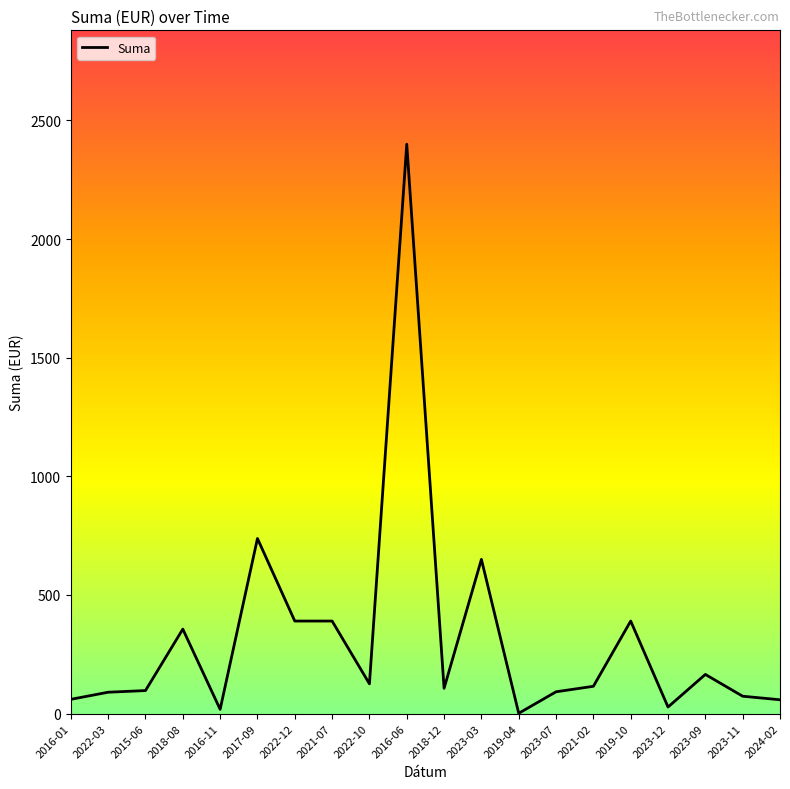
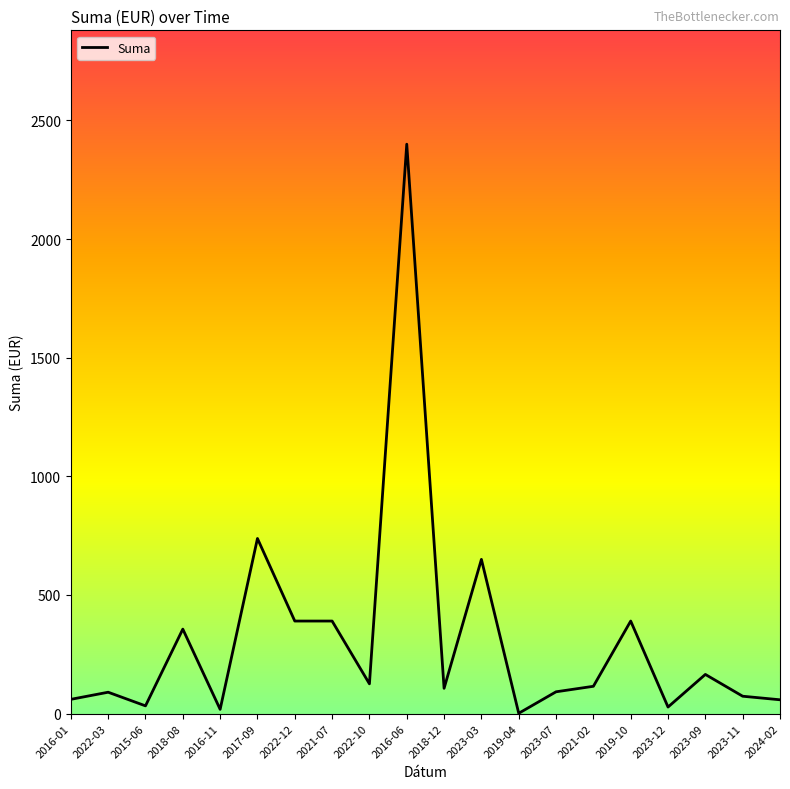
  {
    "2016-01": 60,
    "2022-03": 90,
-   "2015-06": 100,
+   "2015-06": 30,
    "2018-08": 360,
    "2016-11": 20,
    "2017-09": 740,
    "2022-12": 390,
    "2021-07": 390,
    "2022-10": 130,
    "2016-06": 2400,
    "2018-12": 110,
    "2023-03": 650,
    "2019-04": 0,
    "2023-07": 90,
    "2021-02": 120,
    "2019-10": 390,
    "2023-12": 30,
    "2023-09": 170,
    "2023-11": 70,
    "2024-02": 60
  }
